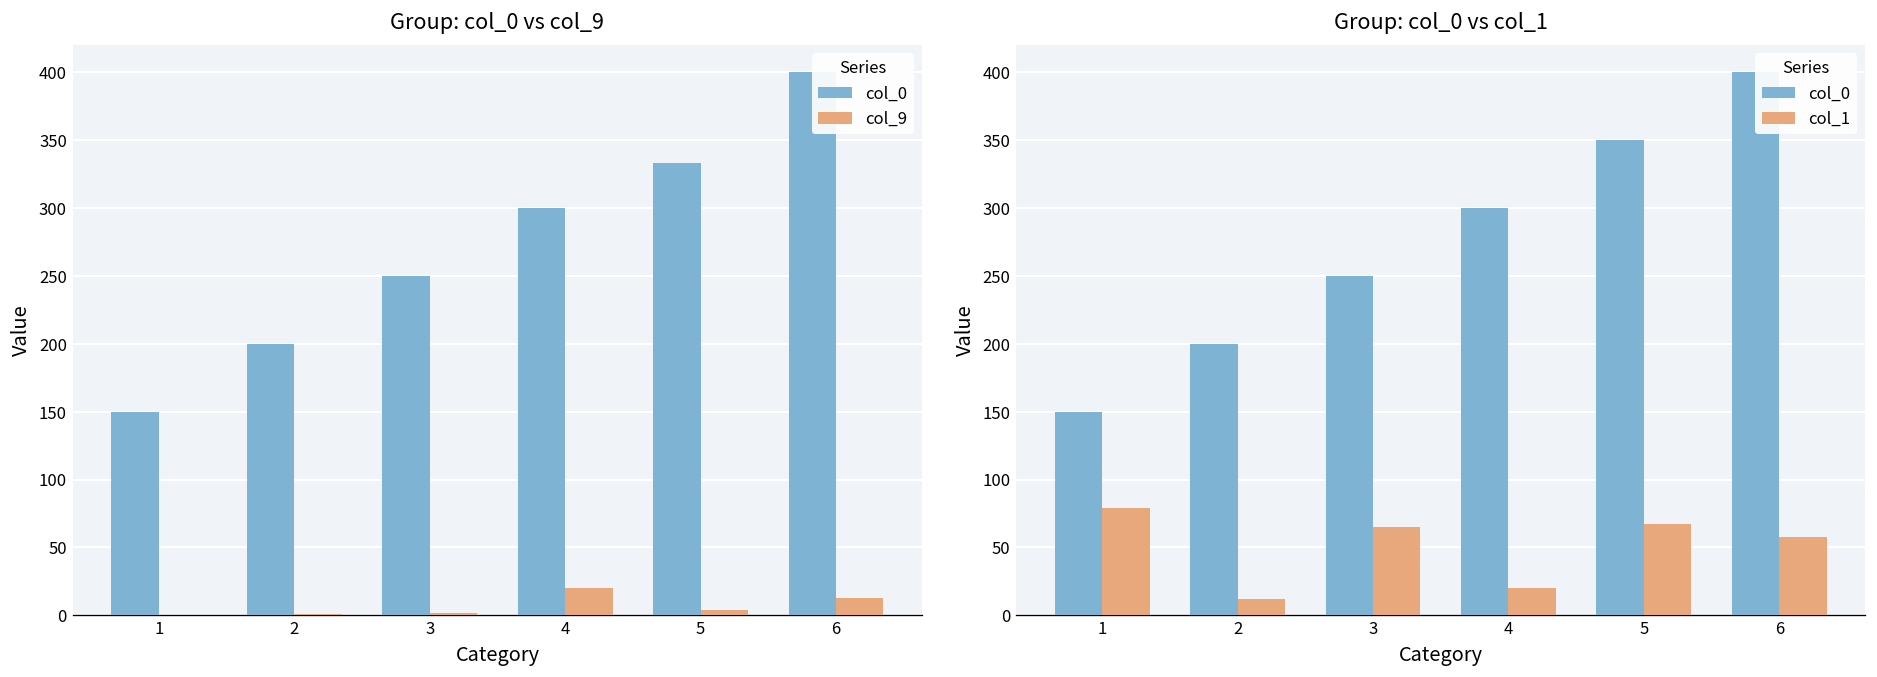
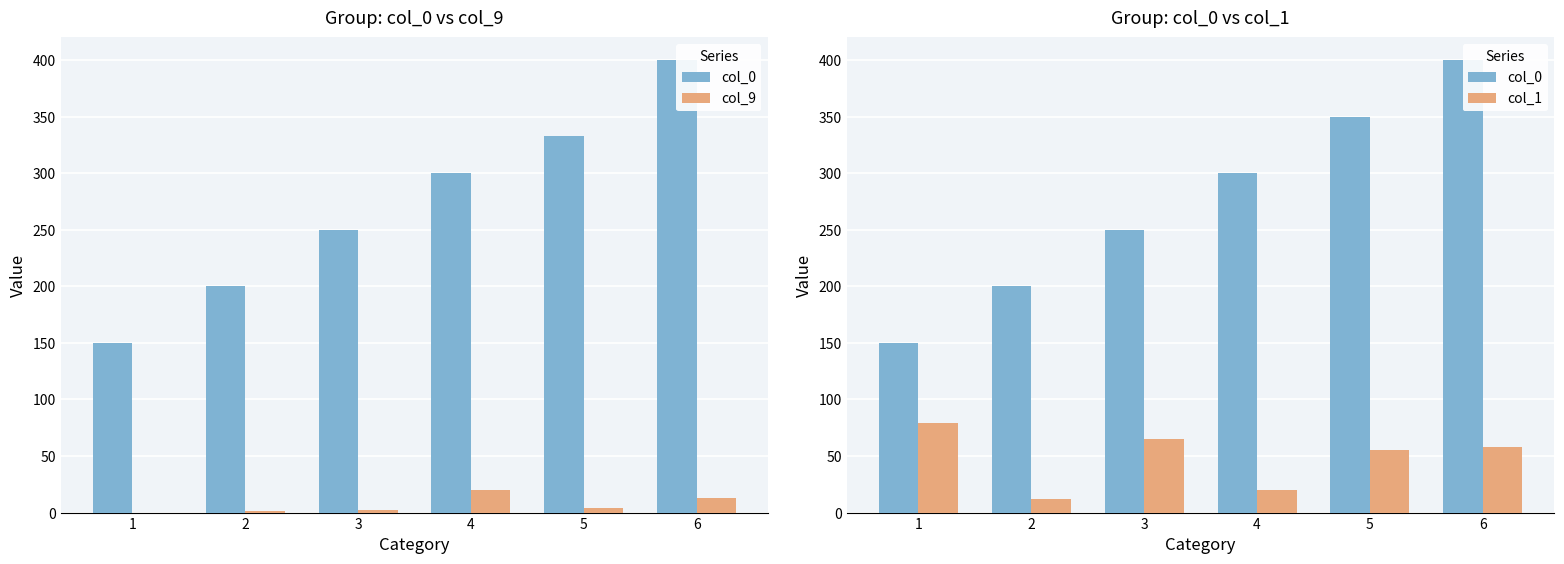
  {
    "Group: col_0 vs col_9": {
      "col_0": {
        "1": 150,
        "2": 200,
        "3": 250,
        "4": 300,
        "5": 333
      },
      "col_9": {
        "1": 0,
        "4": 20,
        "5": 4,
        "6": 13
      }
    },
    "Group: col_0 vs col_1": {
      "col_0": {
        "1": 150,
        "2": 200,
        "3": 250,
        "4": 300,
        "5": 350
      },
      "col_1": {
        "1": 79,
        "2": 12,
        "3": 65,
        "4": 20,
-       "5": 67,
+       "5": 55,
        "6": 58
      }
    }
  }
